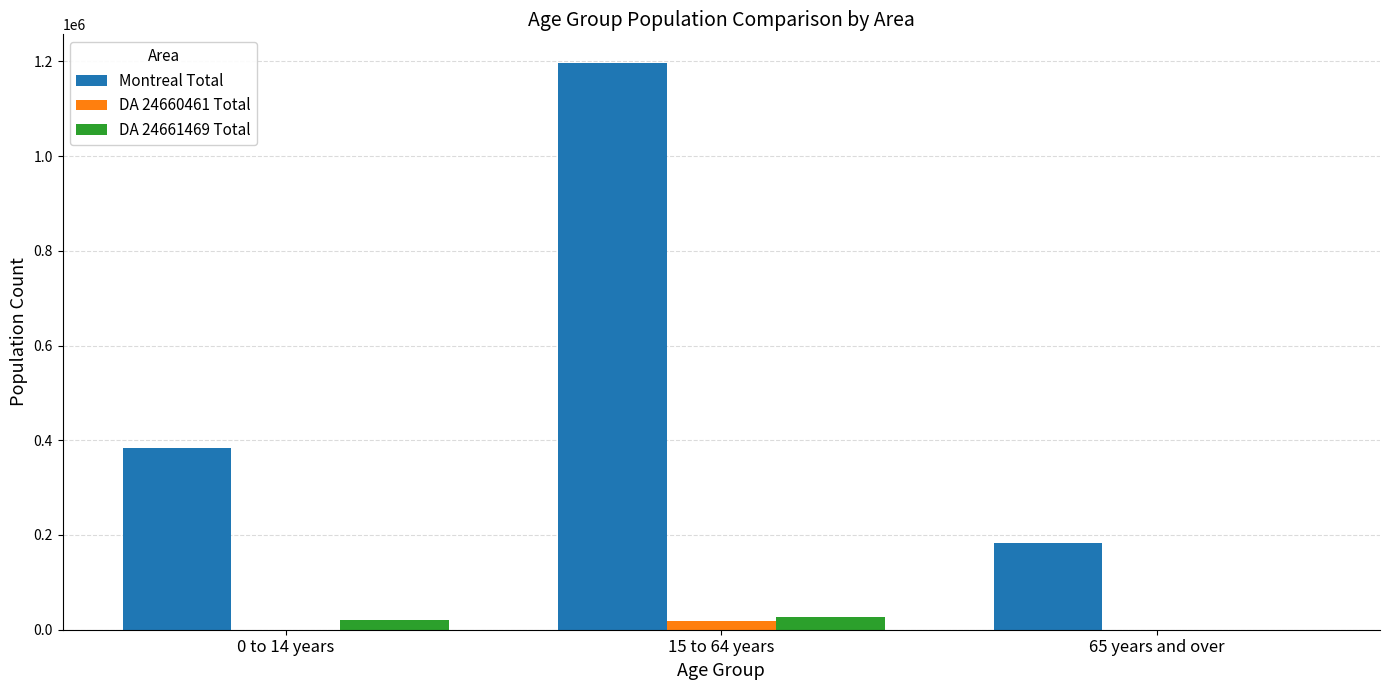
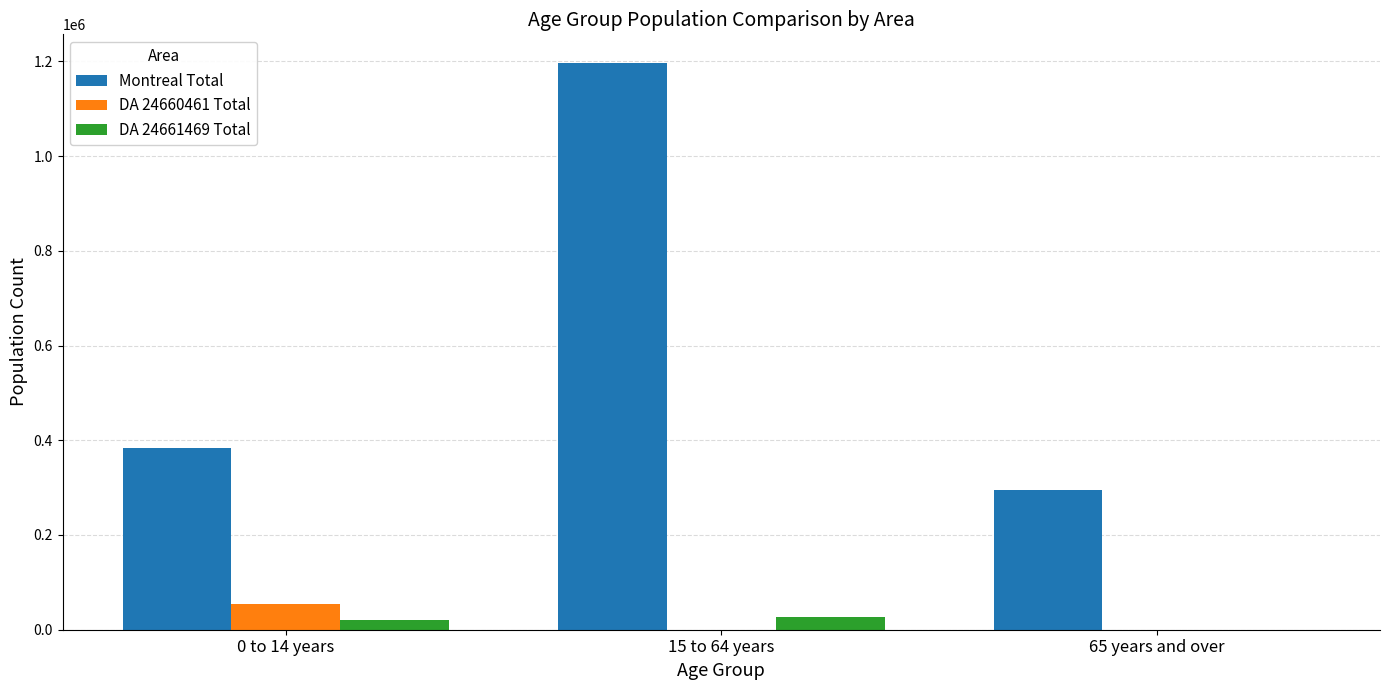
  {
    "Montreal Total": {
      "0 to 14 years": 380000,
      "15 to 64 years": 1200000,
-     "65 years and over": 180000
+     "65 years and over": 300000
    },
    "DA 24660461 Total": {
-     "0 to 14 years": 0,
-     "15 to 64 years": 20000
+     "0 to 14 years": 50000,
+     "15 to 64 years": 0
    },
    "DA 24661469 Total": {
      "0 to 14 years": 20000,
      "15 to 64 years": 30000
    }
  }
